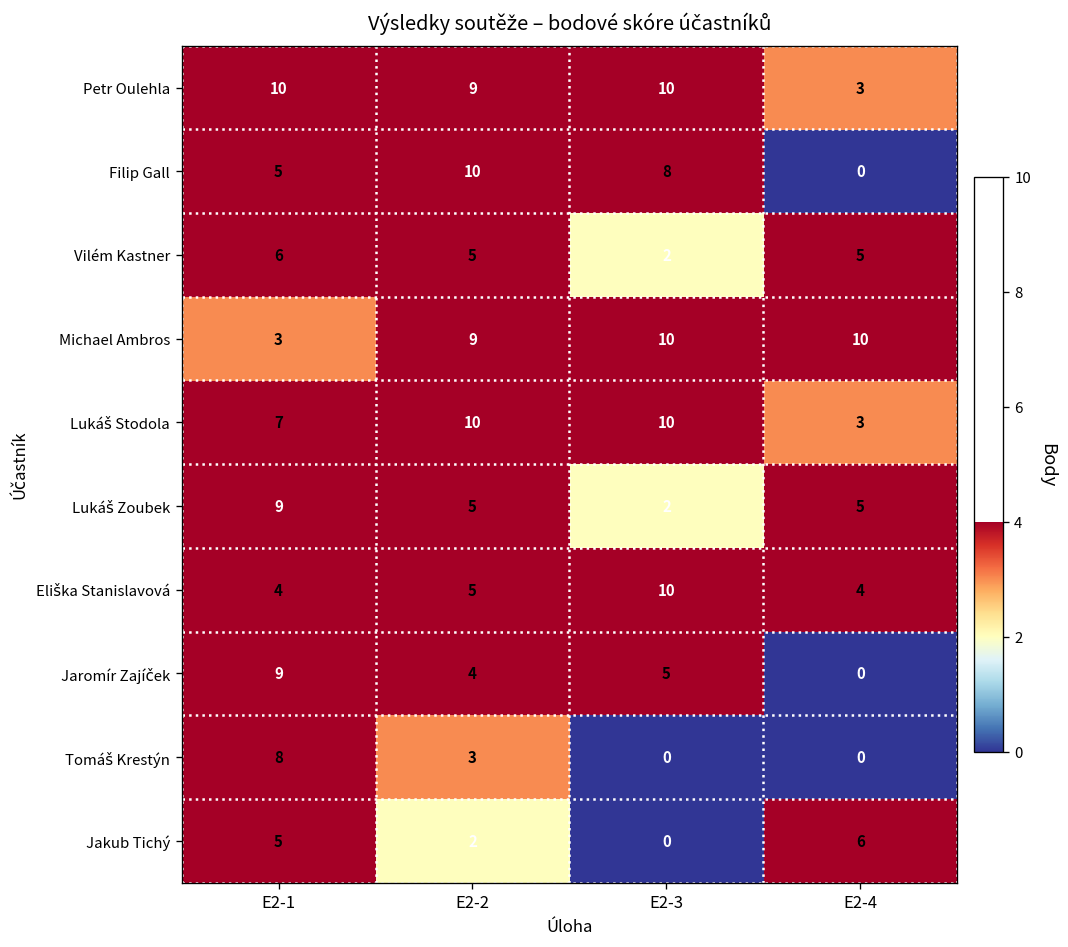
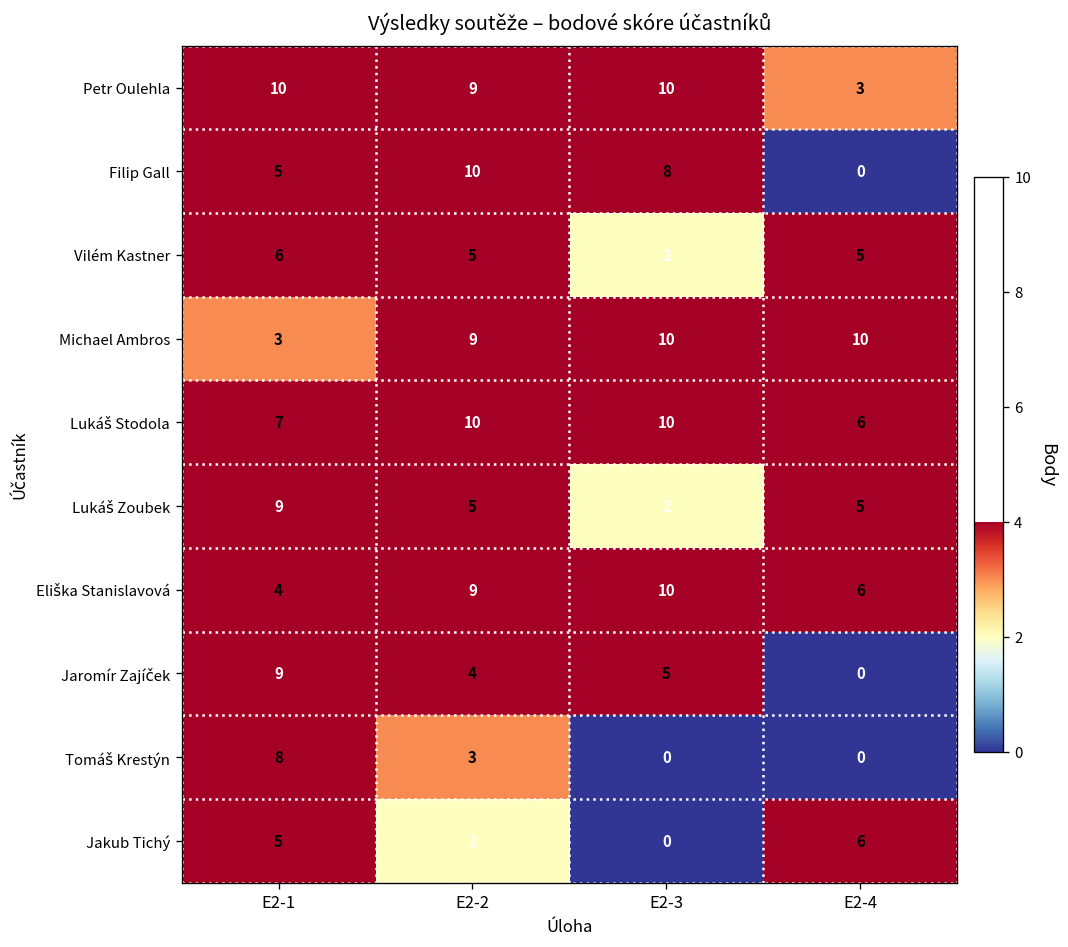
  {
    "Petr Oulehla": {
      "E2-1": 10,
      "E2-2": 9,
      "E2-3": 10,
      "E2-4": 3
    },
    "Filip Gall": {
      "E2-1": 5,
      "E2-2": 10,
      "E2-3": 8,
      "E2-4": 0
    },
    "Vilém Kastner": {
      "E2-1": 6,
      "E2-2": 5,
      "E2-3": 2,
      "E2-4": 5
    },
    "Michael Ambros": {
      "E2-1": 3,
      "E2-2": 9,
      "E2-3": 10,
      "E2-4": 10
    },
    "Lukáš Stodola": {
      "E2-1": 7,
      "E2-2": 10,
      "E2-3": 10,
-     "E2-4": 3
+     "E2-4": 6
    },
    "Lukáš Zoubek": {
      "E2-1": 9,
      "E2-2": 5,
      "E2-3": 2,
      "E2-4": 5
    },
    "Eliška Stanislavová": {
      "E2-1": 4,
-     "E2-2": 5,
+     "E2-2": 9,
      "E2-3": 10,
-     "E2-4": 4
+     "E2-4": 6
    },
    "Jaromír Zajíček": {
      "E2-1": 9,
      "E2-2": 4,
      "E2-3": 5,
      "E2-4": 0
    },
    "Tomáš Krestýn": {
      "E2-1": 8,
      "E2-2": 3,
      "E2-3": 0,
      "E2-4": 0
    },
    "Jakub Tichý": {
      "E2-1": 5,
      "E2-2": 2,
      "E2-3": 0,
      "E2-4": 6
    }
  }
